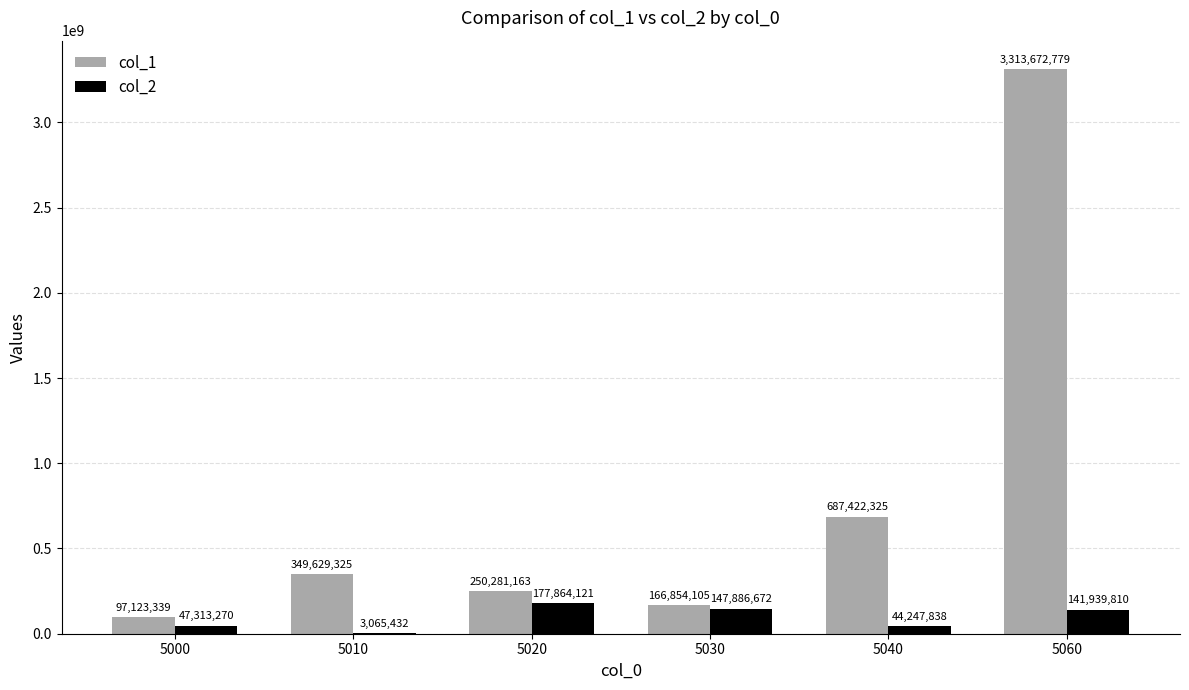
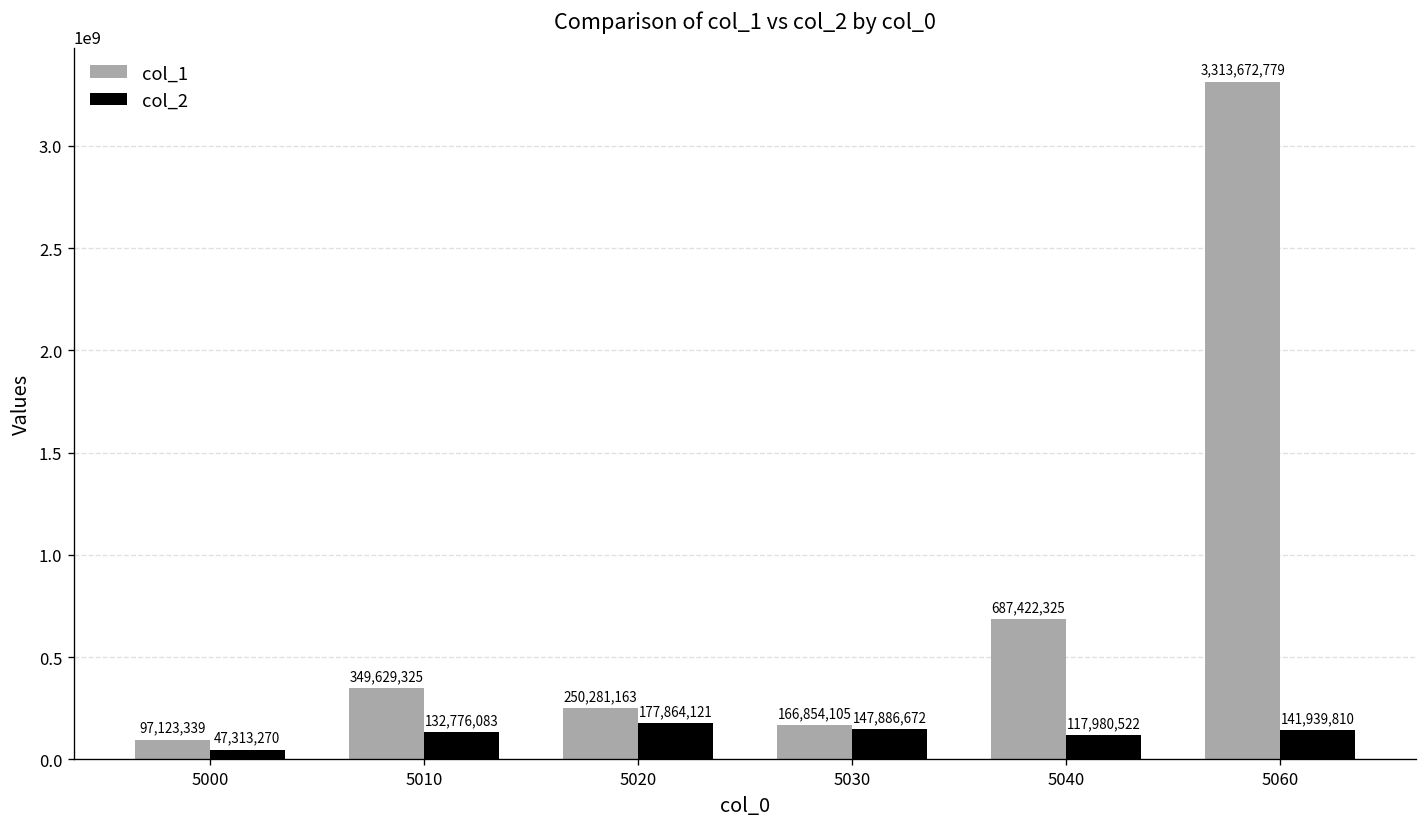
  {
    "col_1": {
      "5000": "97,123,339",
      "5010": "349,629,325",
      "5020": "250,281,163",
      "5030": "166,854,105",
      "5040": "687,422,325",
      "5060": "3,313,672,779"
    },
    "col_2": {
      "5000": "47,313,270",
-     "5010": "3,065,432",
+     "5010": "132,776,083",
      "5020": "177,864,121",
      "5030": "147,886,672",
-     "5040": "44,247,838",
+     "5040": "117,980,522",
      "5060": "141,939,810"
    }
  }
